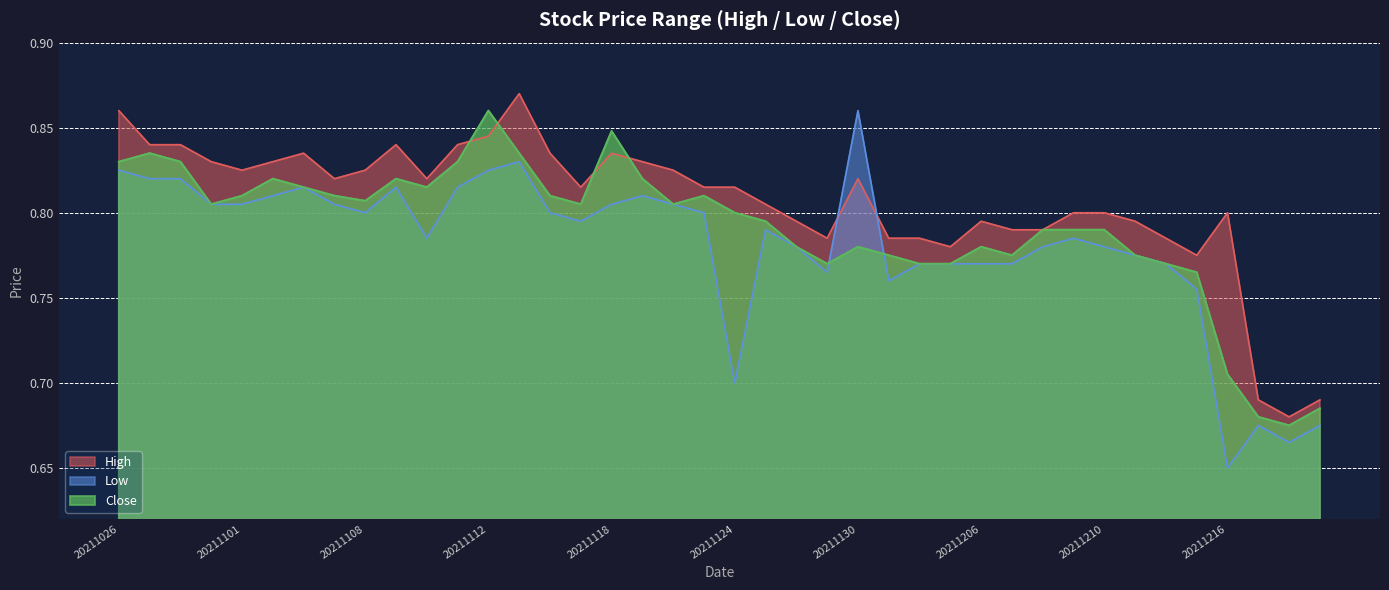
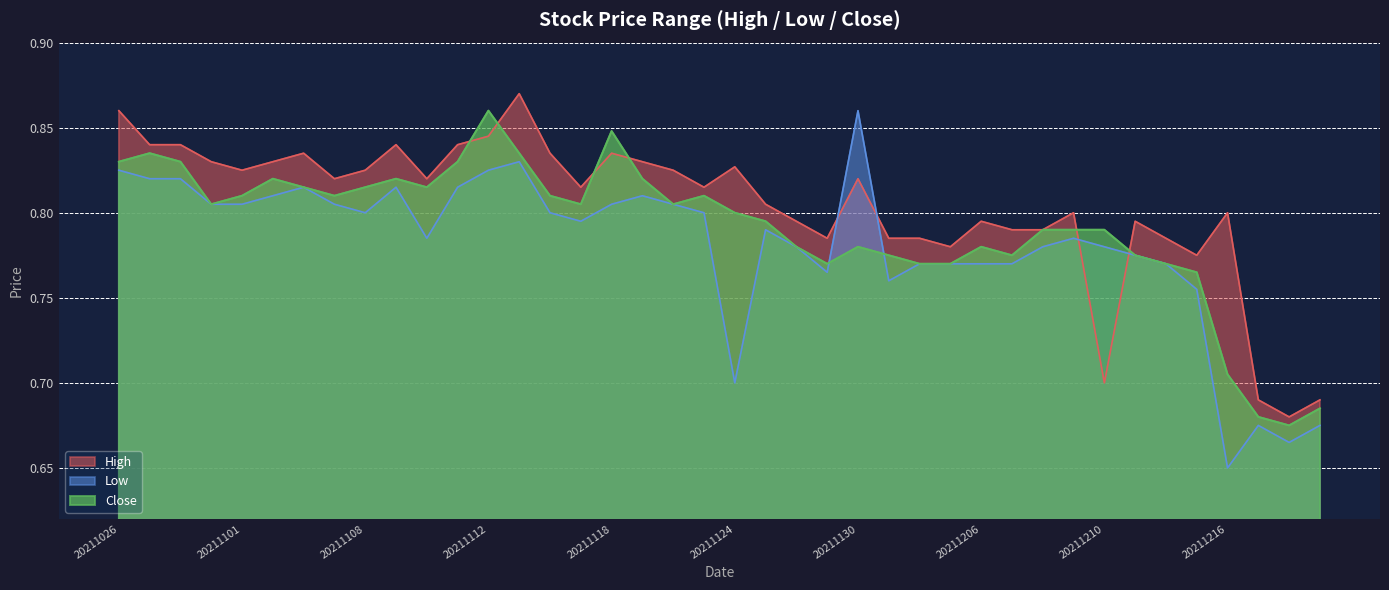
  {
    "High": {
      "20211026": 0.860,
      "20211101": 0.825,
      "20211108": 0.825,
      "20211112": 0.845,
      "20211118": 0.835,
-     "20211124": 0.815,
+     "20211124": 0.827,
      "20211130": 0.820,
      "20211206": 0.795,
-     "20211210": 0.8,
+     "20211210": 0.7,
      "20211216": 0.800
    },
    "Low": {
      "20211026": 0.825,
      "20211101": 0.805,
      "20211108": 0.800,
      "20211112": 0.825,
      "20211118": 0.805,
      "20211124": 0.700,
      "20211130": 0.860,
      "20211206": 0.770,
      "20211210": 0.780,
      "20211216": 0.650
    },
    "Close": {
      "20211026": 0.830,
      "20211101": 0.810,
-     "20211108": 0.807,
+     "20211108": 0.815,
      "20211112": 0.860,
      "20211118": 0.848,
      "20211124": 0.800,
      "20211130": 0.780,
      "20211206": 0.780,
      "20211210": 0.790,
      "20211216": 0.705
    }
  }
